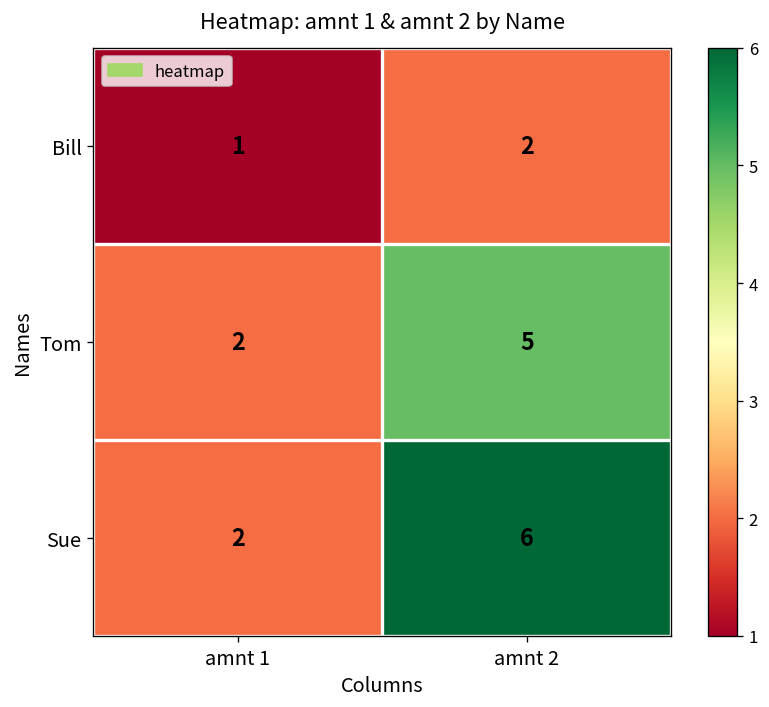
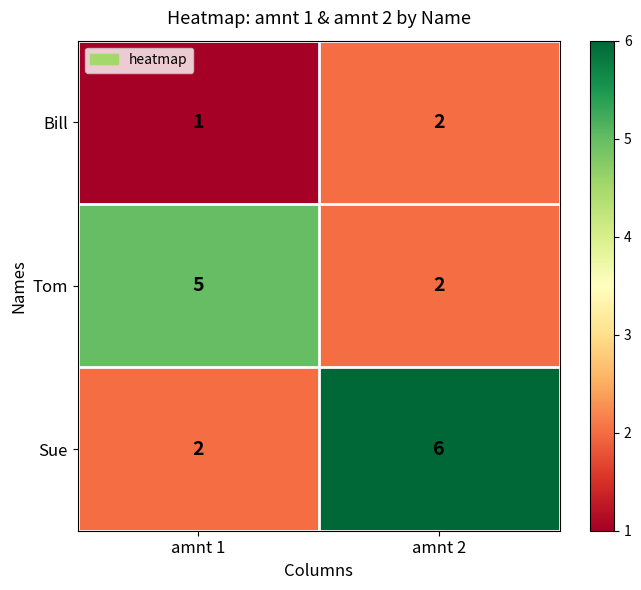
  {
    "Bill": {
      "amnt 1": 1,
      "amnt 2": 2
    },
    "Tom": {
-     "amnt 1": 2,
-     "amnt 2": 5
+     "amnt 1": 5,
+     "amnt 2": 2
    },
    "Sue": {
      "amnt 1": 2,
      "amnt 2": 6
    }
  }
